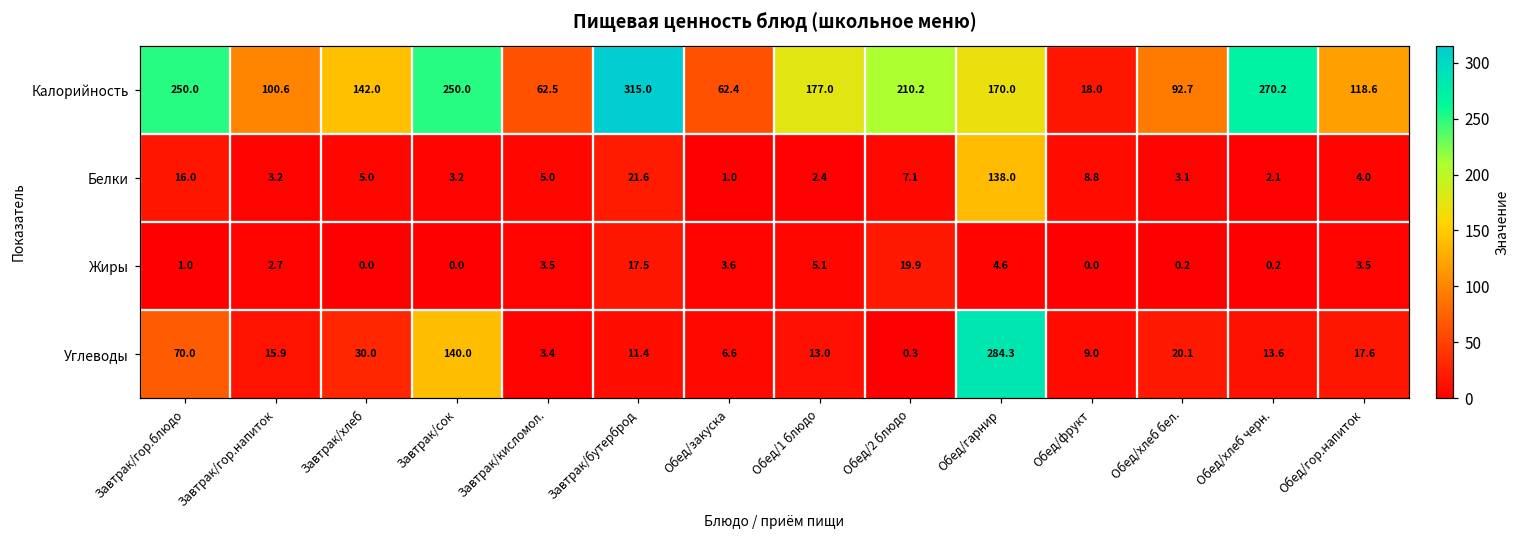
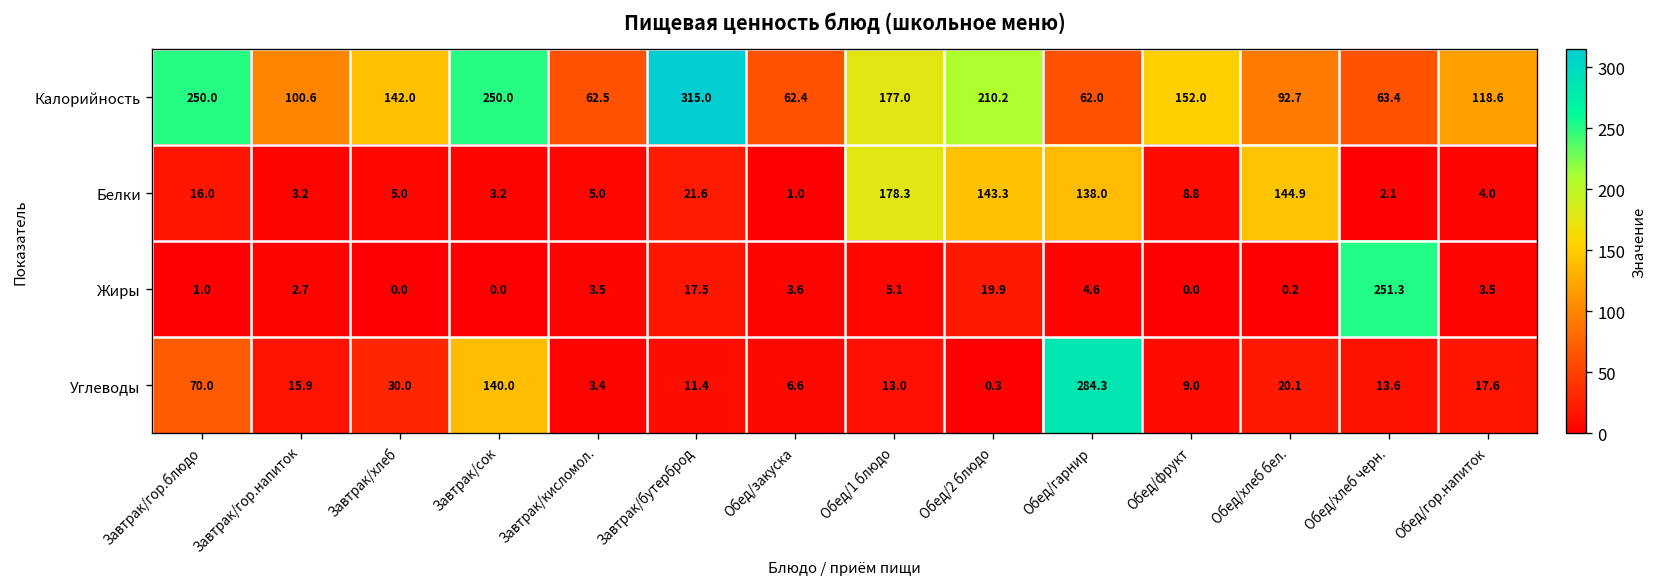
  {
    "Калорийность": {
      "Завтрак/гор.блюдо": 250.0,
      "Завтрак/гор.напиток": 100.6,
      "Завтрак/хлеб": 142.0,
      "Завтрак/сок": 250.0,
      "Завтрак/кисломол.": 62.5,
      "Завтрак/бутерброд": 315.0,
      "Обед/закуска": 62.4,
      "Обед/1 блюдо": 177.0,
      "Обед/2 блюдо": 210.2,
-     "Обед/гарнир": 170.0,
-     "Обед/фрукт": 18.0,
+     "Обед/гарнир": 62.0,
+     "Обед/фрукт": 152.0,
      "Обед/хлеб бел.": 92.7,
-     "Обед/хлеб черн.": 270.2,
+     "Обед/хлеб черн.": 63.4,
      "Обед/гор.напиток": 118.6
    },
    "Белки": {
      "Завтрак/гор.блюдо": 16.0,
      "Завтрак/гор.напиток": 3.2,
      "Завтрак/хлеб": 5.0,
      "Завтрак/сок": 3.2,
      "Завтрак/кисломол.": 5.0,
      "Завтрак/бутерброд": 21.6,
      "Обед/закуска": 1.0,
-     "Обед/1 блюдо": 2.4,
-     "Обед/2 блюдо": 7.1,
+     "Обед/1 блюдо": 178.3,
+     "Обед/2 блюдо": 143.3,
      "Обед/гарнир": 138.0,
      "Обед/фрукт": 8.8,
-     "Обед/хлеб бел.": 3.1,
+     "Обед/хлеб бел.": 144.9,
      "Обед/хлеб черн.": 2.1,
      "Обед/гор.напиток": 4.0
    },
    "Жиры": {
      "Завтрак/гор.блюдо": 1.0,
      "Завтрак/гор.напиток": 2.7,
      "Завтрак/хлеб": 0.0,
      "Завтрак/сок": 0.0,
      "Завтрак/кисломол.": 3.5,
      "Завтрак/бутерброд": 17.5,
      "Обед/закуска": 3.6,
      "Обед/1 блюдо": 5.1,
      "Обед/2 блюдо": 19.9,
      "Обед/гарнир": 4.6,
      "Обед/фрукт": 0.0,
      "Обед/хлеб бел.": 0.2,
-     "Обед/хлеб черн.": 0.2,
+     "Обед/хлеб черн.": 251.3,
      "Обед/гор.напиток": 3.5
    },
    "Углеводы": {
      "Завтрак/гор.блюдо": 70.0,
      "Завтрак/гор.напиток": 15.9,
      "Завтрак/хлеб": 30.0,
      "Завтрак/сок": 140.0,
      "Завтрак/кисломол.": 3.4,
      "Завтрак/бутерброд": 11.4,
      "Обед/закуска": 6.6,
      "Обед/1 блюдо": 13.0,
      "Обед/2 блюдо": 0.3,
      "Обед/гарнир": 284.3,
      "Обед/фрукт": 9.0,
      "Обед/хлеб бел.": 20.1,
      "Обед/хлеб черн.": 13.6,
      "Обед/гор.напиток": 17.6
    }
  }
